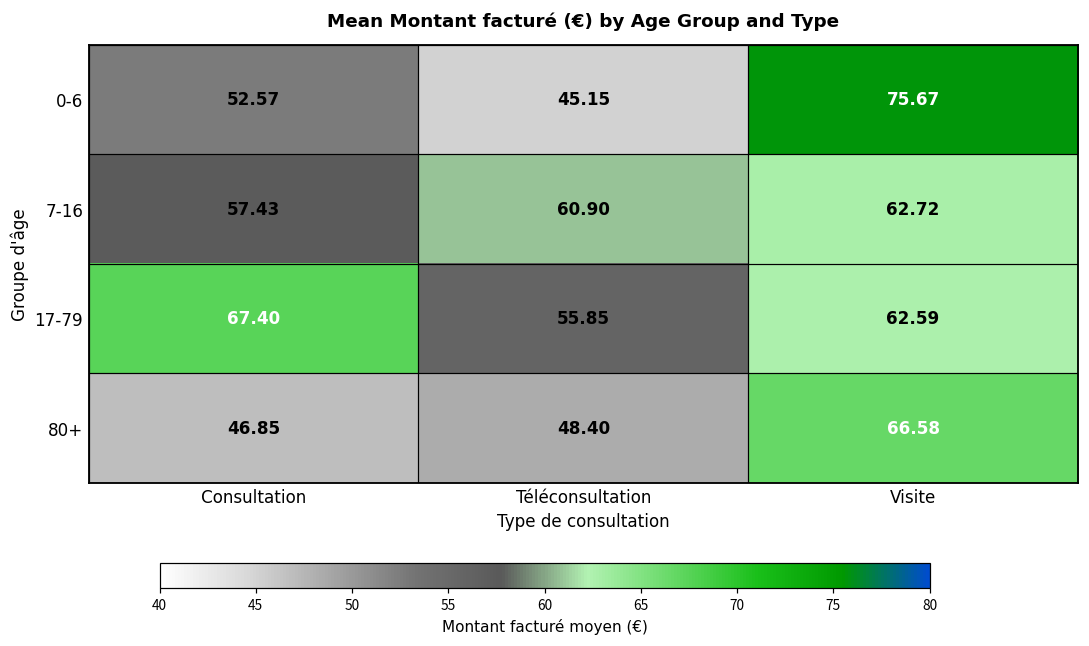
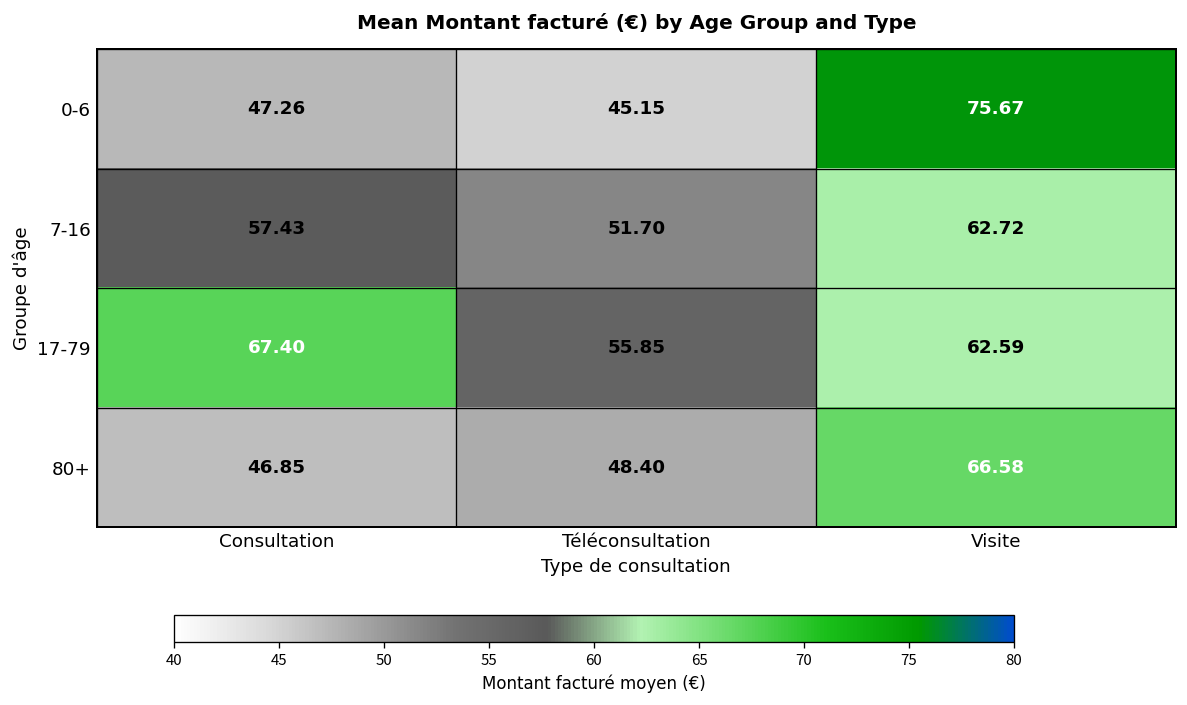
  {
    "0-6": {
-     "Consultation": 52.57,
+     "Consultation": 47.26,
      "Téléconsultation": 45.15,
      "Visite": 75.67
    },
    "7-16": {
      "Consultation": 57.43,
-     "Téléconsultation": 60.90,
+     "Téléconsultation": 51.70,
      "Visite": 62.72
    },
    "17-79": {
      "Consultation": 67.40,
      "Téléconsultation": 55.85,
      "Visite": 62.59
    },
    "80+": {
      "Consultation": 46.85,
      "Téléconsultation": 48.40,
      "Visite": 66.58
    }
  }
